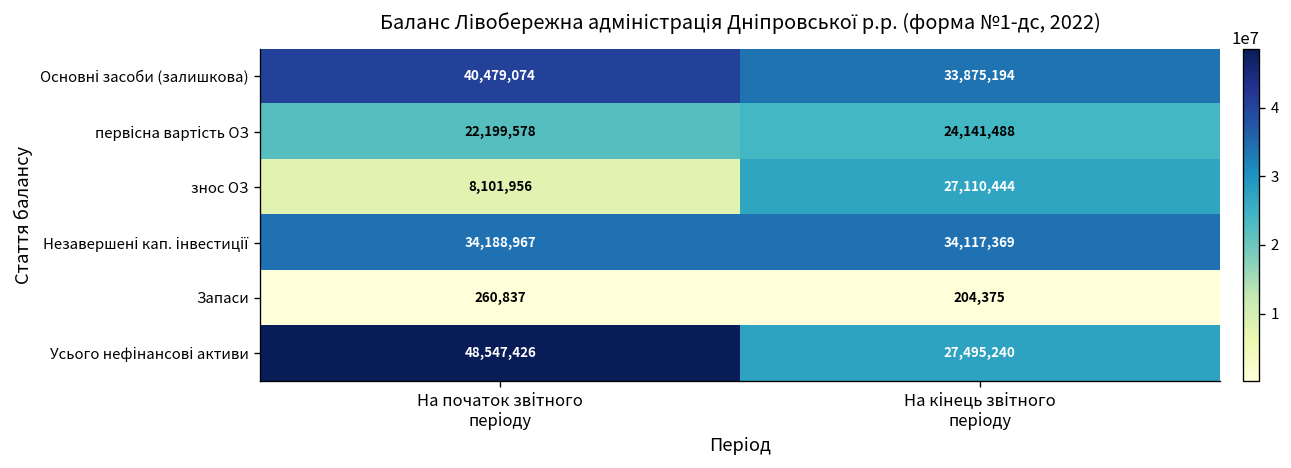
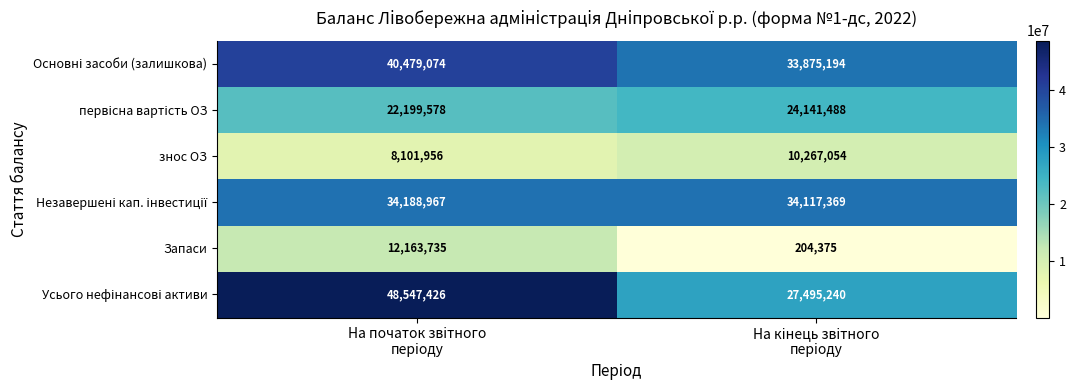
  {
    "Основні засоби (залишкова)": {
      "На початок звітного періоду": "40,479,074",
      "На кінець звітного періоду": "33,875,194"
    },
    "первісна вартість ОЗ": {
      "На початок звітного періоду": "22,199,578",
      "На кінець звітного періоду": "24,141,488"
    },
    "знос ОЗ": {
      "На початок звітного періоду": "8,101,956",
-     "На кінець звітного періоду": "27,110,444"
+     "На кінець звітного періоду": "10,267,054"
    },
    "Незавершені кап. інвестиції": {
      "На початок звітного періоду": "34,188,967",
      "На кінець звітного періоду": "34,117,369"
    },
    "Запаси": {
-     "На початок звітного періоду": "260,837",
+     "На початок звітного періоду": "12,163,735",
      "На кінець звітного періоду": "204,375"
    },
    "Усього нефінансові активи": {
      "На початок звітного періоду": "48,547,426",
      "На кінець звітного періоду": "27,495,240"
    }
  }
